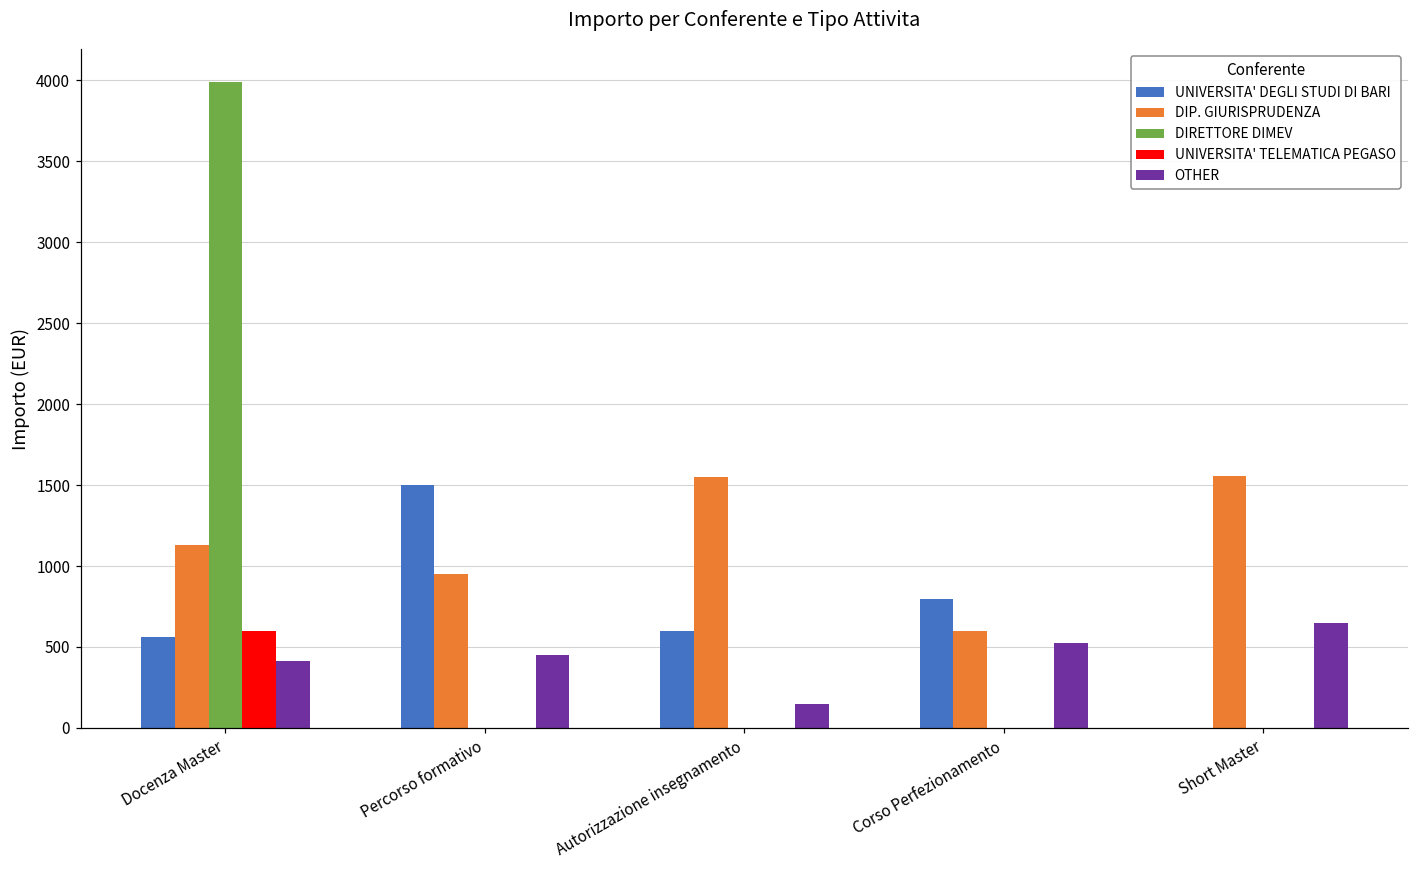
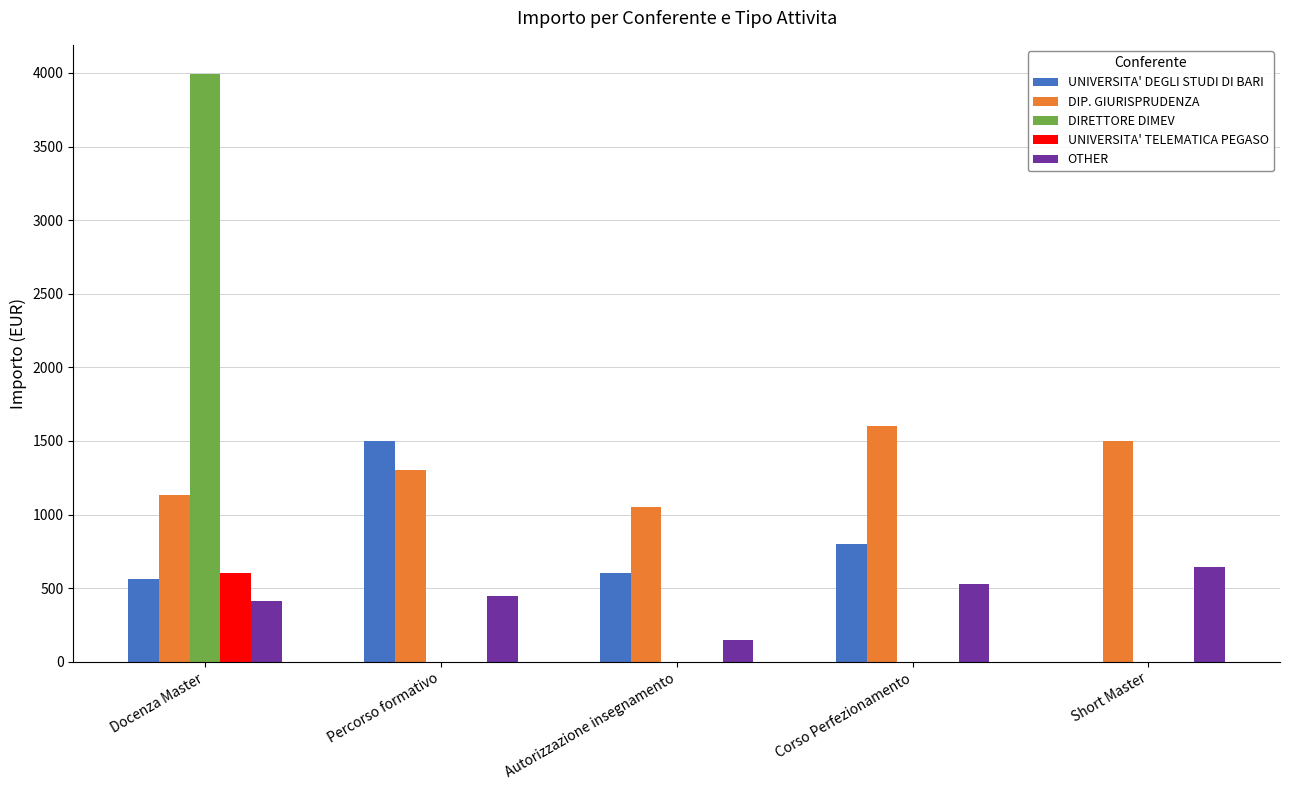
  {
    "UNIVERSITA' DEGLI STUDI DI BARI": {
      "Docenza Master": 560,
      "Percorso formativo": 1500,
      "Autorizzazione insegnamento": 600,
      "Corso Perfezionamento": 800,
      "Short Master": 0
    },
    "DIP. GIURISPRUDENZA": {
      "Docenza Master": 1130,
-     "Percorso formativo": 950,
-     "Autorizzazione insegnamento": 1550,
-     "Corso Perfezionamento": 600,
-     "Short Master": 1560
+     "Percorso formativo": 1300,
+     "Autorizzazione insegnamento": 1050,
+     "Corso Perfezionamento": 1600,
+     "Short Master": 1500
    },
    "DIRETTORE DIMEV": {
      "Docenza Master": 3990,
      "Percorso formativo": 0,
      "Autorizzazione insegnamento": 0,
      "Corso Perfezionamento": 0,
      "Short Master": 0
    },
    "UNIVERSITA' TELEMATICA PEGASO": {
      "Docenza Master": 600,
      "Percorso formativo": 0,
      "Autorizzazione insegnamento": 0,
      "Corso Perfezionamento": 0,
      "Short Master": 0
    },
    "OTHER": {
      "Docenza Master": 410,
      "Percorso formativo": 450,
      "Autorizzazione insegnamento": 150,
      "Corso Perfezionamento": 530,
      "Short Master": 650
    }
  }
